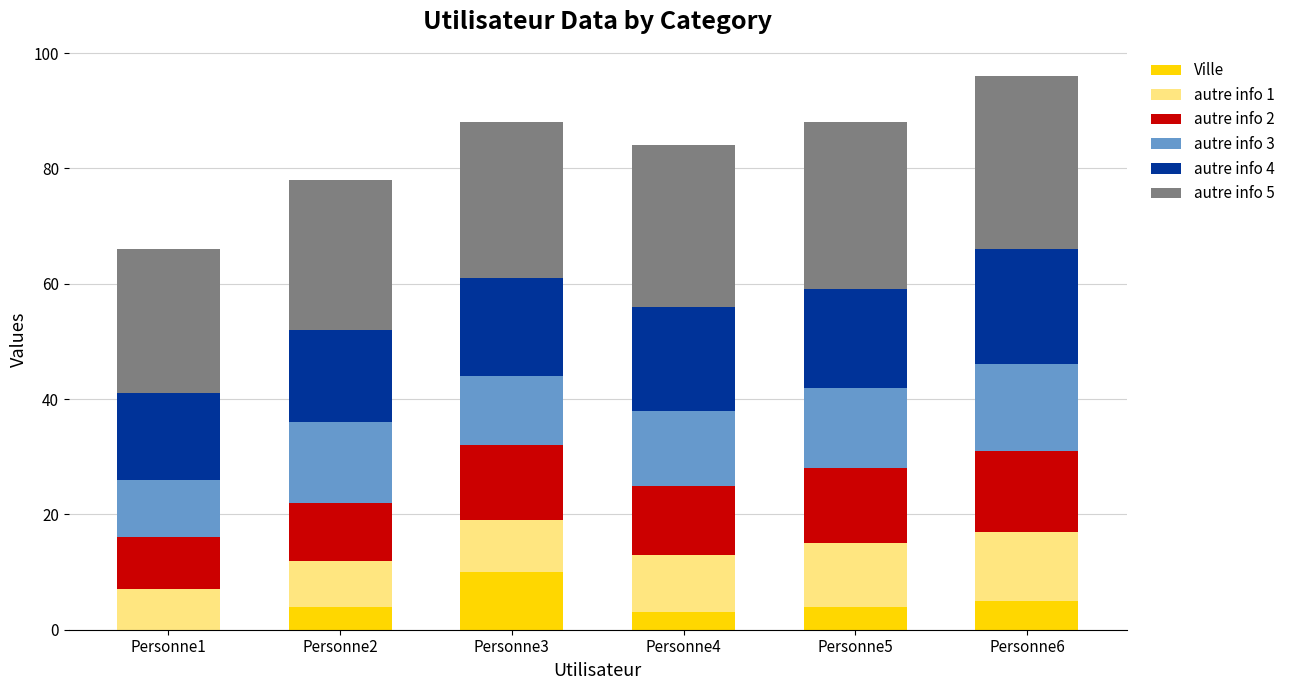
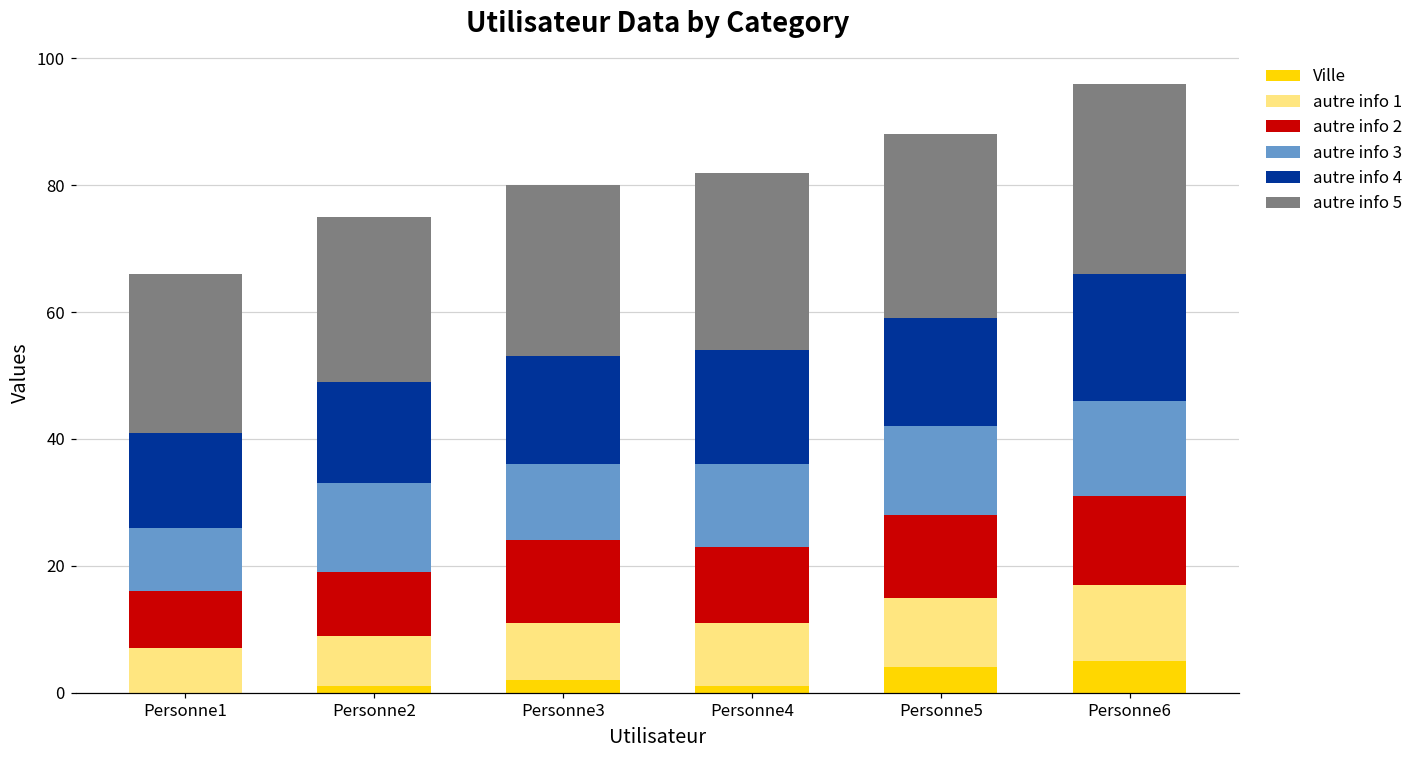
  {
    "Ville": {
      "Personne1": 0,
-     "Personne2": 4,
-     "Personne3": 10,
-     "Personne4": 3,
+     "Personne2": 1,
+     "Personne3": 2,
+     "Personne4": 1,
      "Personne5": 4,
      "Personne6": 5
    },
    "autre info 2": {
      "Personne1": 9,
      "Personne2": 10,
      "Personne3": 13,
      "Personne4": 12,
      "Personne5": 13,
      "Personne6": 14
    },
    "autre info 3": {
      "Personne1": 10,
      "Personne2": 14,
      "Personne3": 12,
      "Personne4": 13,
      "Personne5": 14,
      "Personne6": 15
    },
    "autre info 4": {
      "Personne1": 15,
      "Personne2": 16,
      "Personne3": 17,
      "Personne4": 18,
      "Personne5": 17,
      "Personne6": 20
    },
    "autre info 5": {
      "Personne1": 25,
      "Personne2": 26,
      "Personne3": 27,
      "Personne4": 28,
      "Personne5": 29,
      "Personne6": 30
    }
  }
